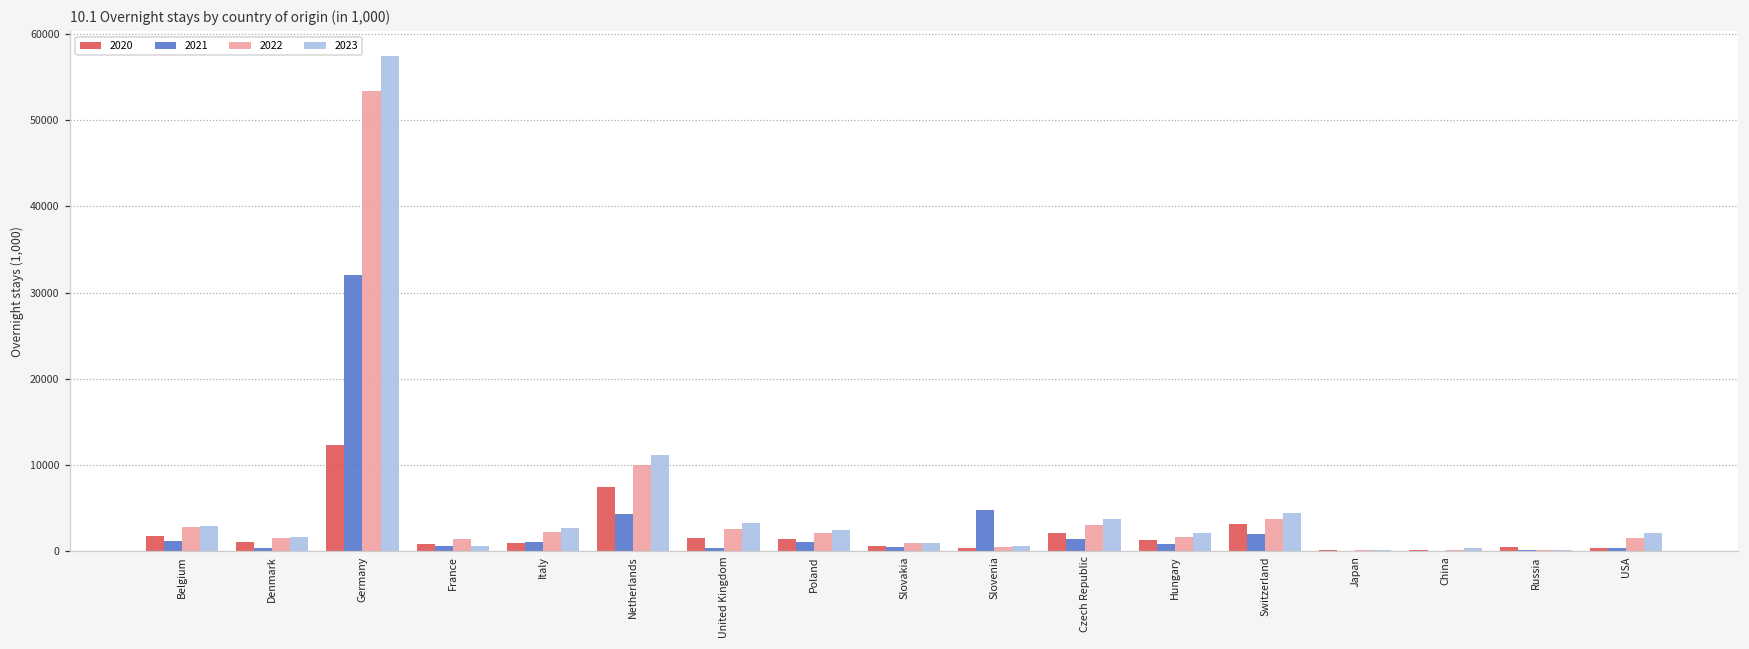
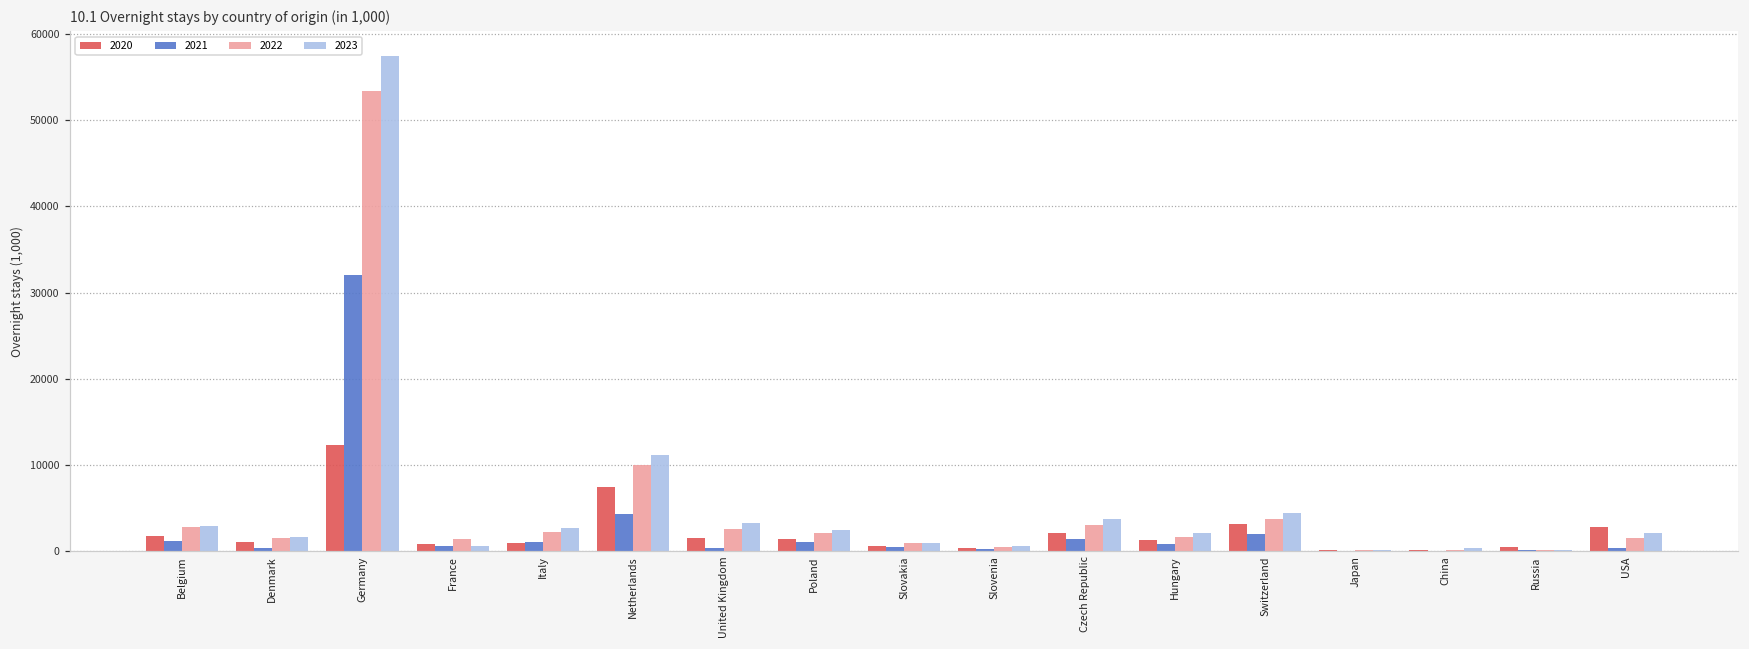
  {
    "2020": {
      "Belgium": 2000,
      "Denmark": 1000,
      "Germany": 12000,
      "France": 1000,
      "Italy": 1000,
      "Netherlands": 7000,
      "United Kingdom": 1000,
      "Poland": 1000,
      "Slovakia": 1000,
      "Czech Republic": 2000,
      "Hungary": 1000,
      "Switzerland": 3000,
      "Russia": 1000,
-     "USA": 0
+     "USA": 3000
    },
    "2021": {
      "Belgium": 1000,
      "Denmark": 0,
      "Germany": 32000,
      "France": 1000,
      "Italy": 1000,
      "Netherlands": 4000,
      "Poland": 1000,
      "Slovakia": 0,
-     "Slovenia": 5000,
+     "Slovenia": 0,
      "Czech Republic": 1000,
      "Hungary": 1000,
      "Switzerland": 2000,
      "USA": 0
    },
    "2022": {
      "Belgium": 3000,
      "Denmark": 1000,
      "Germany": 53000,
      "France": 1000,
      "Italy": 2000,
      "Netherlands": 10000,
      "United Kingdom": 3000,
      "Poland": 2000,
      "Slovakia": 1000,
      "Slovenia": 0,
      "Czech Republic": 3000,
      "Hungary": 2000,
      "Switzerland": 4000,
      "USA": 2000
    },
    "2023": {
      "Belgium": 3000,
      "Denmark": 2000,
      "Germany": 57000,
      "France": 1000,
      "Italy": 3000,
      "Netherlands": 11000,
      "United Kingdom": 3000,
      "Poland": 2000,
      "Slovakia": 1000,
      "Slovenia": 1000,
      "Czech Republic": 4000,
      "Hungary": 2000,
      "Switzerland": 4000,
      "China": 0,
      "USA": 2000
    }
  }
